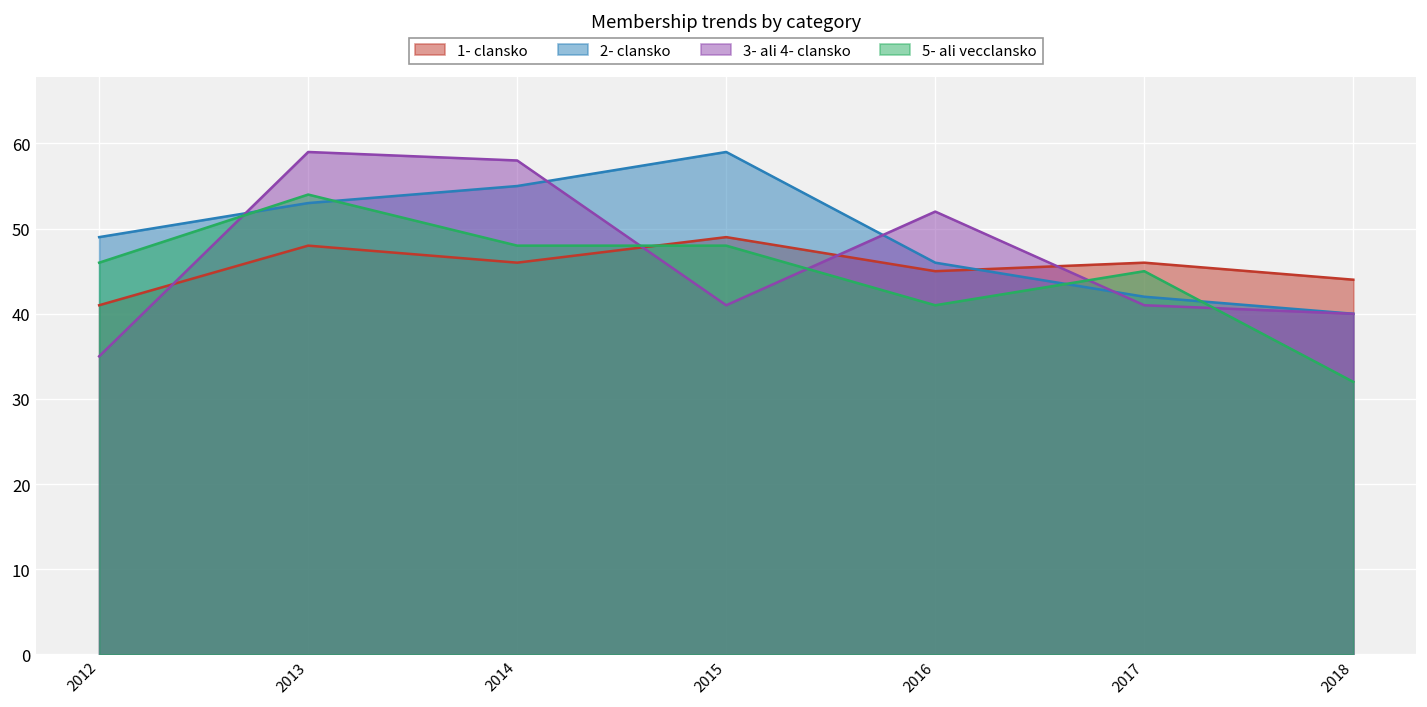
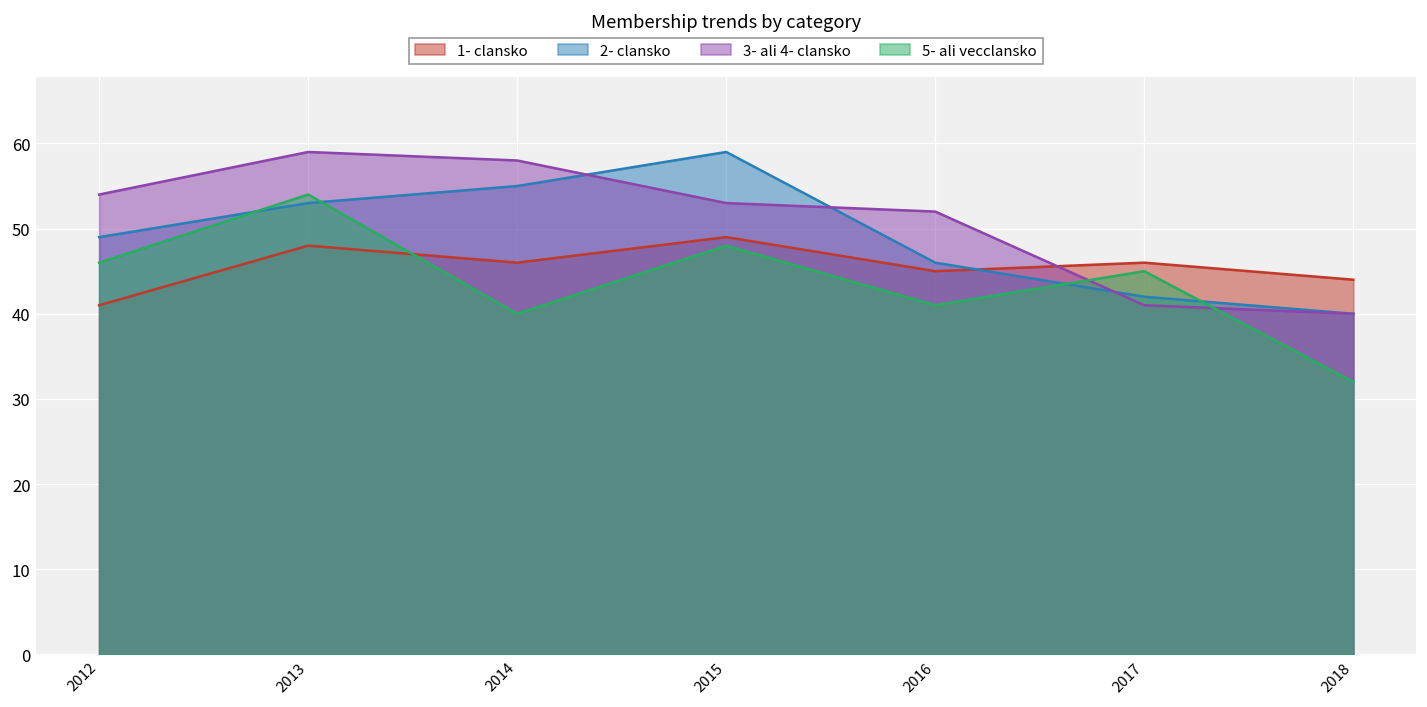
  {
    "1- clansko": {
      "2012": 41,
      "2013": 48,
      "2014": 46,
      "2015": 49,
      "2016": 45,
      "2017": 46,
      "2018": 44
    },
    "2- clansko": {
      "2012": 49,
      "2013": 53,
      "2014": 55,
      "2015": 59,
      "2016": 46,
      "2017": 42
    },
    "3- ali 4- clansko": {
-     "2012": 35,
+     "2012": 54,
      "2013": 59,
      "2014": 58,
-     "2015": 41,
+     "2015": 53,
      "2016": 52,
      "2017": 41
    },
    "5- ali vecclansko": {
      "2012": 46,
      "2013": 54,
-     "2014": 48,
+     "2014": 40,
      "2015": 48,
      "2016": 41,
      "2017": 45,
      "2018": 32
    }
  }
